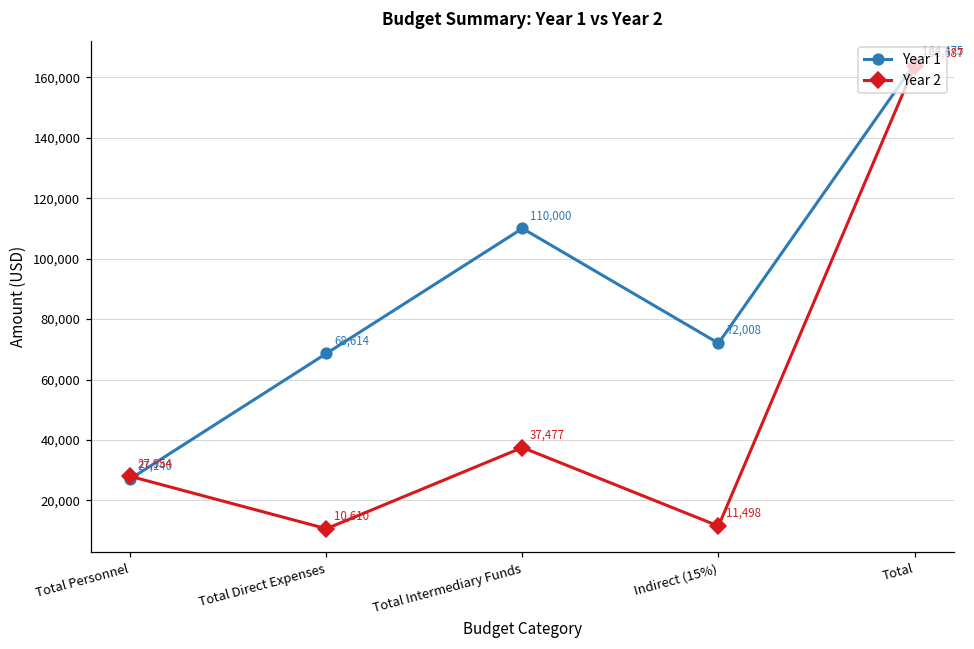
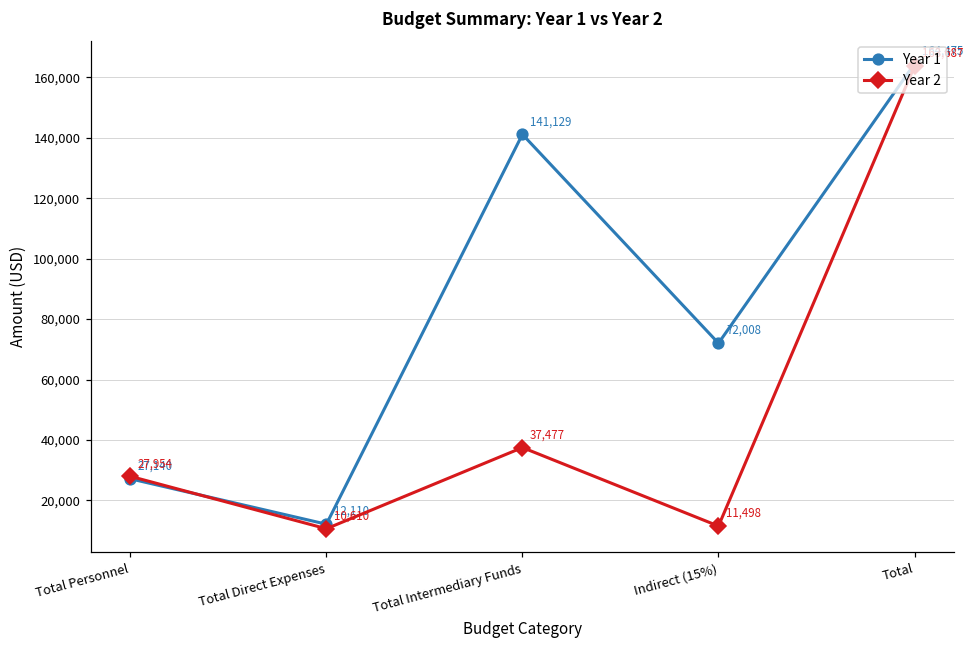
  {
    "Year 1": {
-     "Total Direct Expenses": "68,614",
-     "Total Intermediary Funds": "110,000",
+     "Total Direct Expenses": "12,110",
+     "Total Intermediary Funds": "141,129",
      "Indirect (15%)": "72,008"
    },
    "Year 2": {
      "Total Intermediary Funds": "37,477",
      "Indirect (15%)": "11,498"
    }
  }
